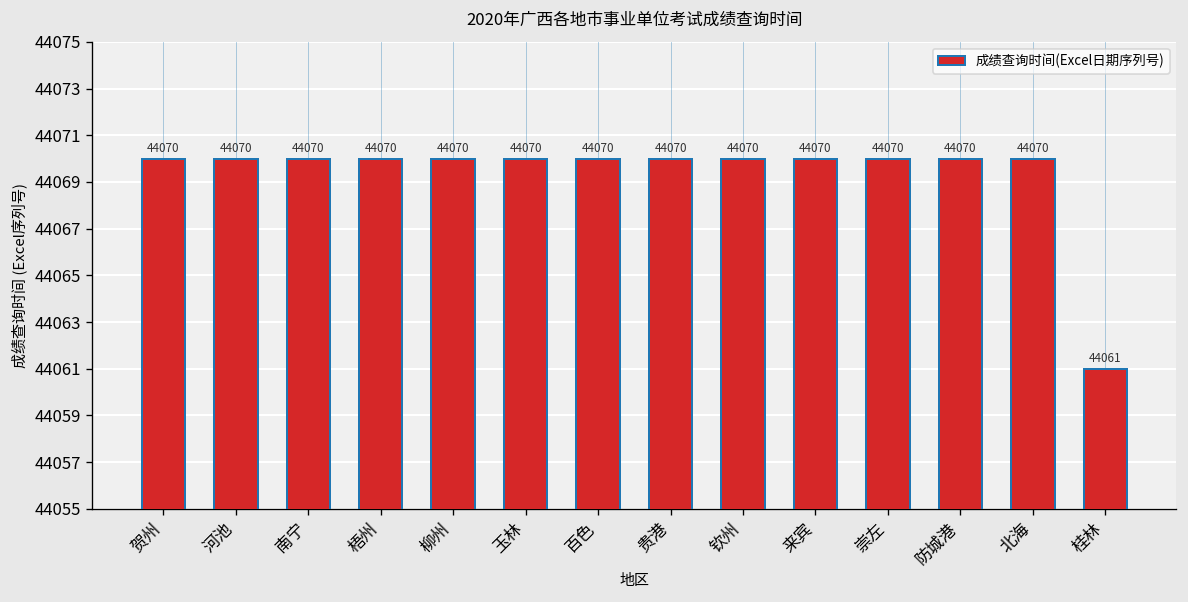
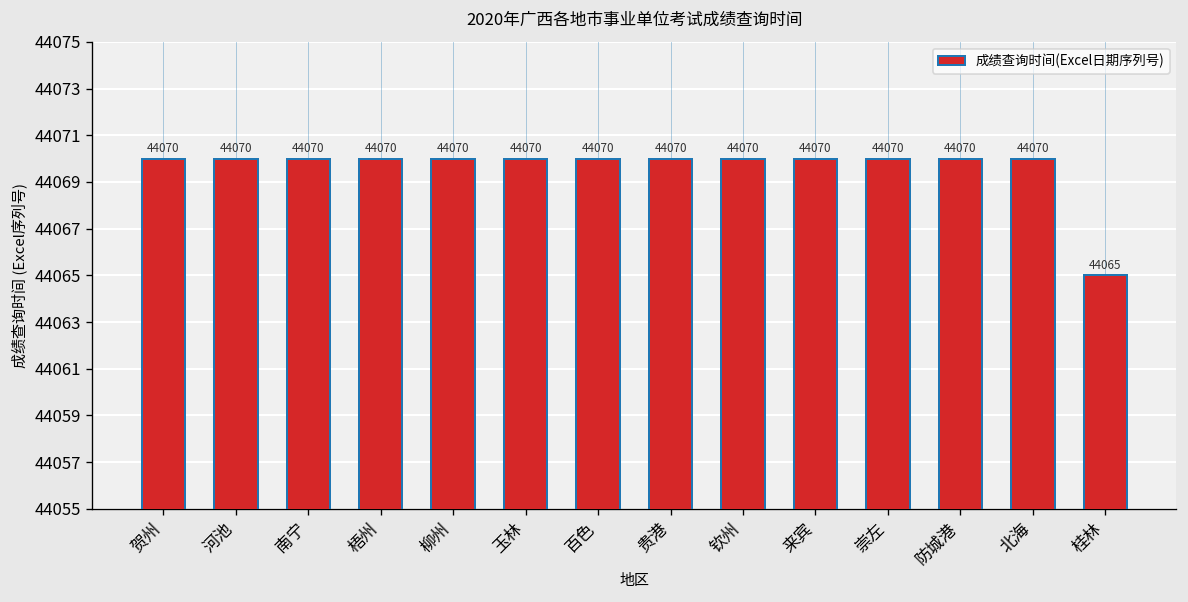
  {
    "贺州": 44070,
    "河池": 44070,
    "南宁": 44070,
    "梧州": 44070,
    "柳州": 44070,
    "玉林": 44070,
    "百色": 44070,
    "贵港": 44070,
    "钦州": 44070,
    "来宾": 44070,
    "崇左": 44070,
    "防城港": 44070,
    "北海": 44070,
-   "桂林": 44061
+   "桂林": 44065
  }
